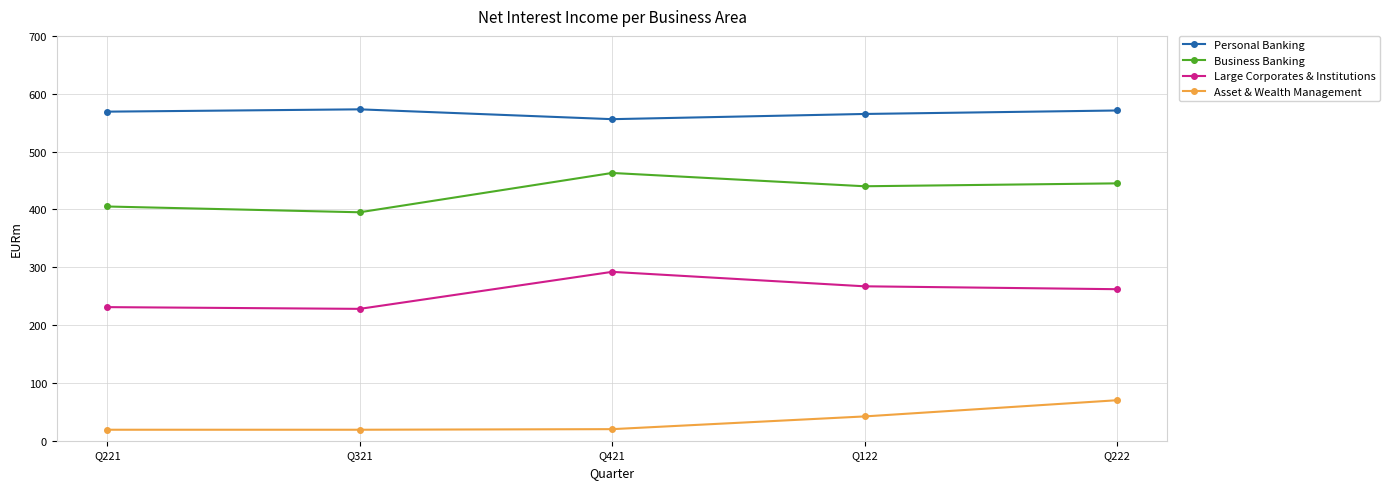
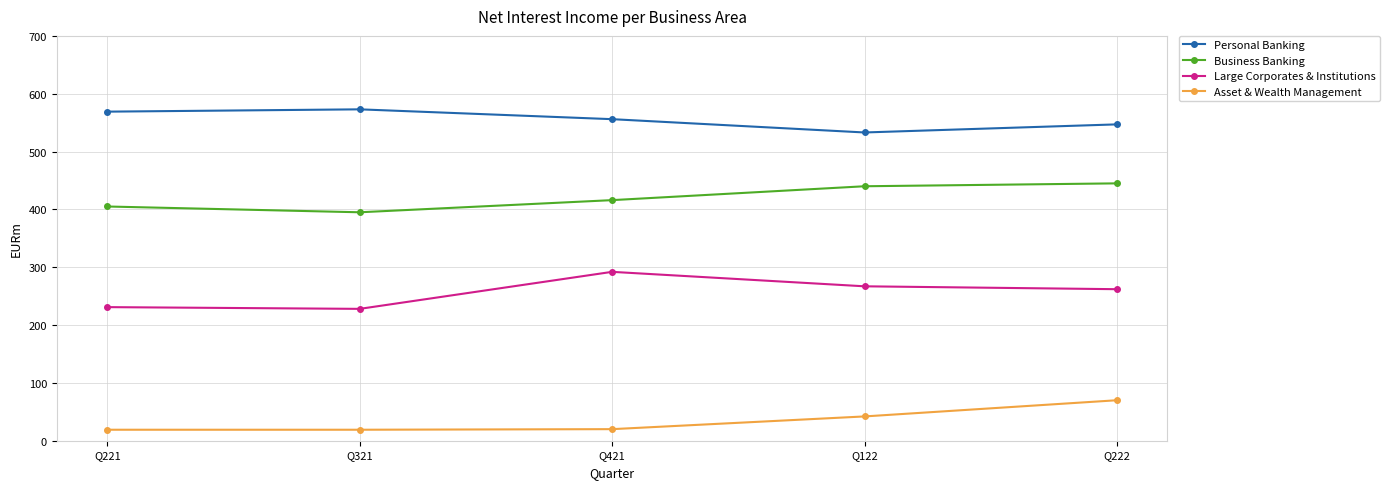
  {
    "Personal Banking": {
      "Q221": 570,
      "Q321": 570,
      "Q421": 560,
-     "Q122": 570,
-     "Q222": 570
+     "Q122": 530,
+     "Q222": 550
    },
    "Business Banking": {
      "Q221": 410,
      "Q321": 400,
-     "Q421": 460,
+     "Q421": 420,
      "Q122": 440,
      "Q222": 450
    },
    "Large Corporates & Institutions": {
      "Q221": 230,
      "Q321": 230,
      "Q421": 290,
      "Q122": 270,
      "Q222": 260
    },
    "Asset & Wealth Management": {
      "Q221": 20,
      "Q321": 20,
      "Q421": 20,
      "Q122": 40,
      "Q222": 70
    }
  }
